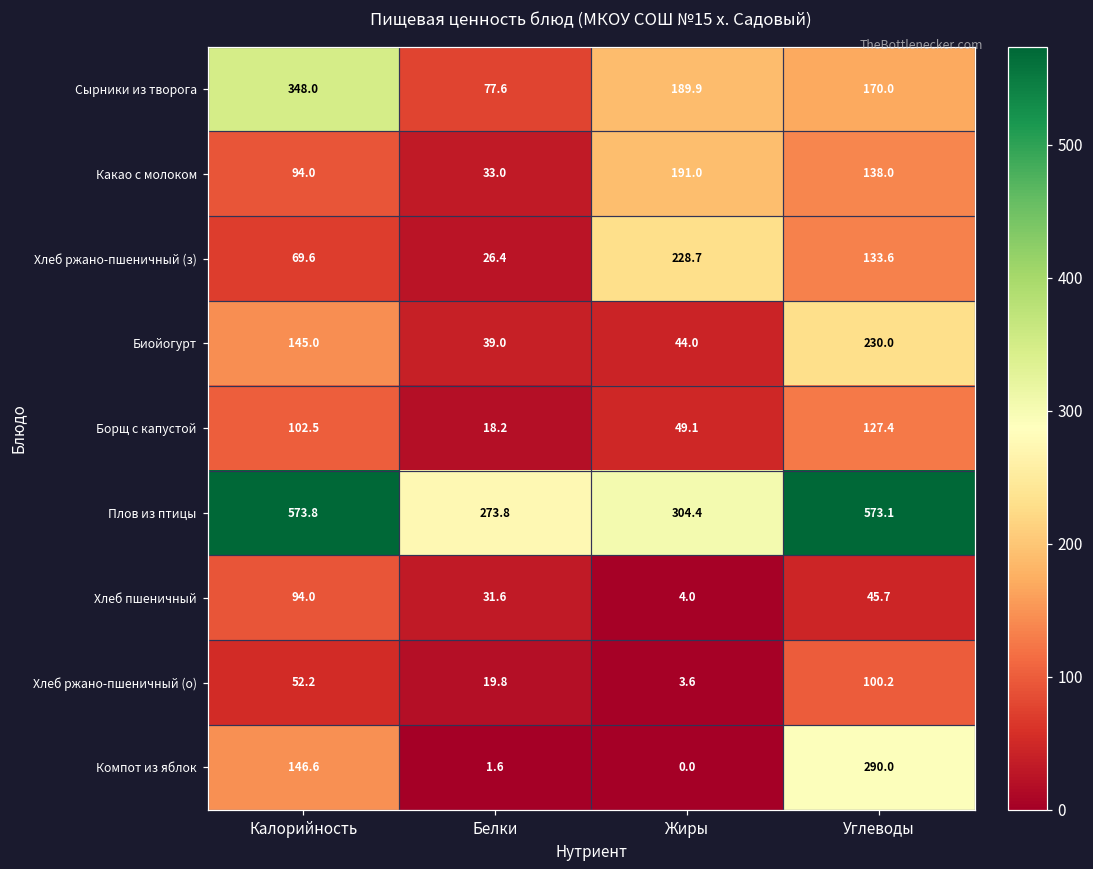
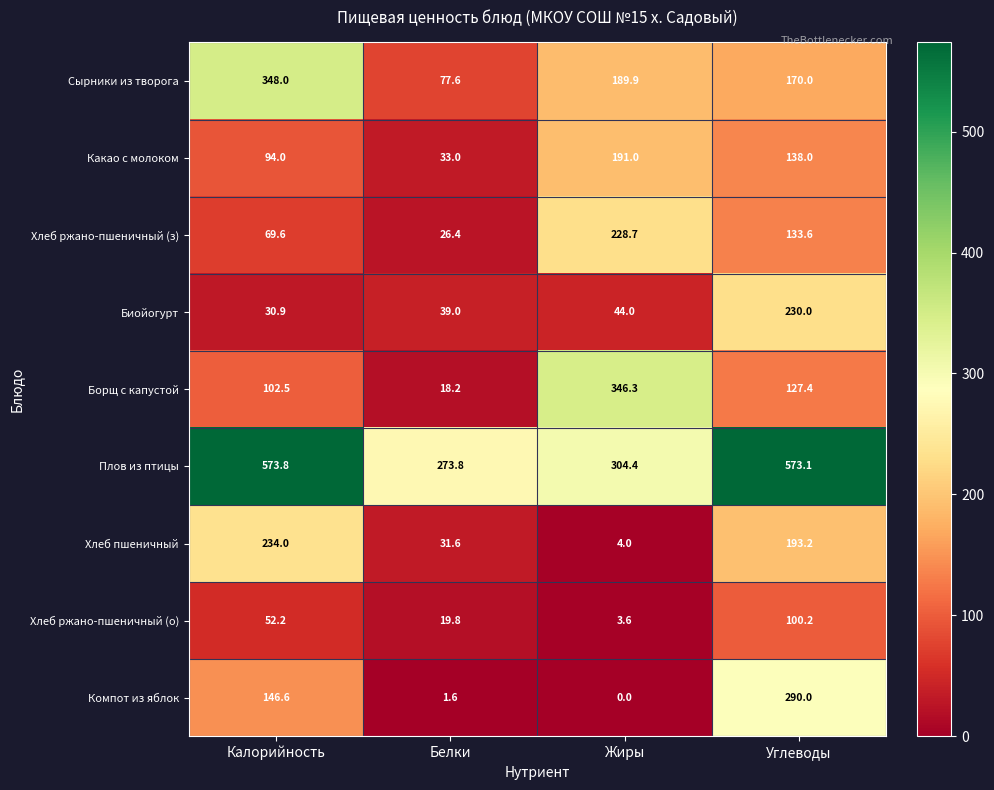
  {
    "Сырники из творога": {
      "Калорийность": 348.0,
      "Белки": 77.6,
      "Жиры": 189.9,
      "Углеводы": 170.0
    },
    "Какао с молоком": {
      "Калорийность": 94.0,
      "Белки": 33.0,
      "Жиры": 191.0,
      "Углеводы": 138.0
    },
    "Хлеб ржано-пшеничный (з)": {
      "Калорийность": 69.6,
      "Белки": 26.4,
      "Жиры": 228.7,
      "Углеводы": 133.6
    },
    "Биойогурт": {
-     "Калорийность": 145.0,
+     "Калорийность": 30.9,
      "Белки": 39.0,
      "Жиры": 44.0,
      "Углеводы": 230.0
    },
    "Борщ с капустой": {
      "Калорийность": 102.5,
      "Белки": 18.2,
-     "Жиры": 49.1,
+     "Жиры": 346.3,
      "Углеводы": 127.4
    },
    "Плов из птицы": {
      "Калорийность": 573.8,
      "Белки": 273.8,
      "Жиры": 304.4,
      "Углеводы": 573.1
    },
    "Хлеб пшеничный": {
-     "Калорийность": 94.0,
+     "Калорийность": 234.0,
      "Белки": 31.6,
      "Жиры": 4.0,
-     "Углеводы": 45.7
+     "Углеводы": 193.2
    },
    "Хлеб ржано-пшеничный (о)": {
      "Калорийность": 52.2,
      "Белки": 19.8,
      "Жиры": 3.6,
      "Углеводы": 100.2
    },
    "Компот из яблок": {
      "Калорийность": 146.6,
      "Белки": 1.6,
      "Жиры": 0.0,
      "Углеводы": 290.0
    }
  }
